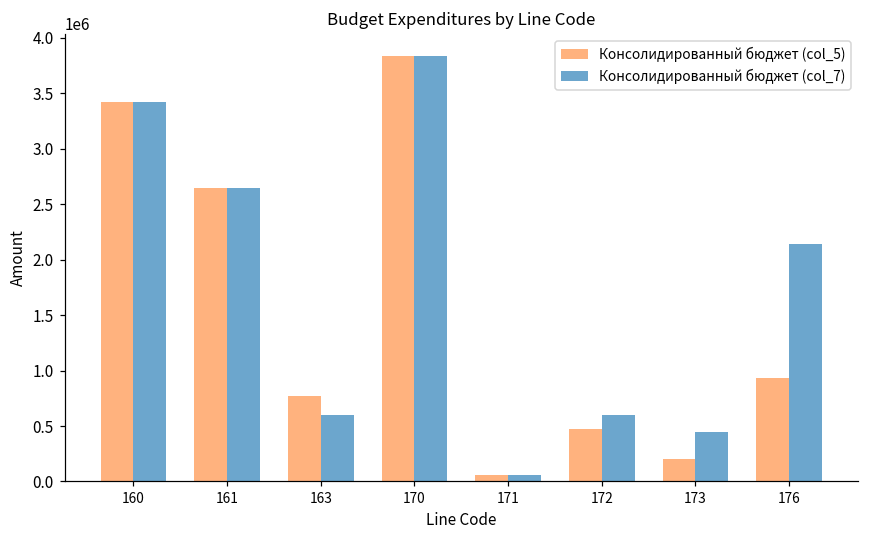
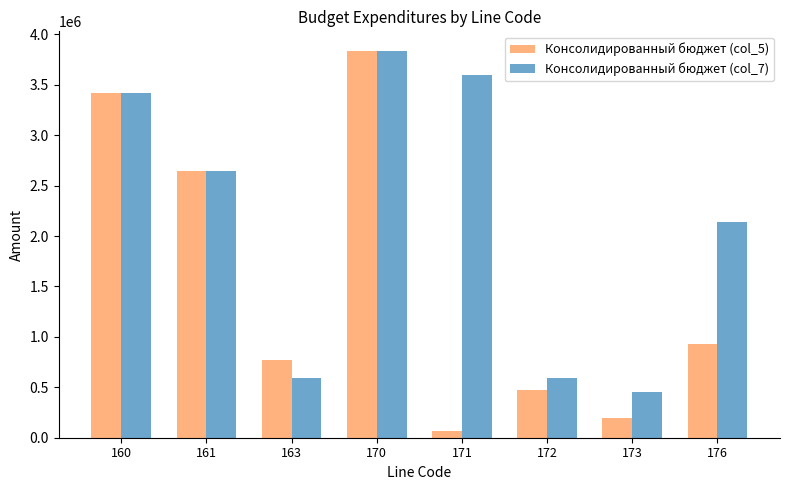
  {
    "Консолидированный бюджет (col_5)": {
      "160": 3420000,
      "161": 2650000,
      "163": 770000,
      "170": 3840000,
      "171": 60000,
      "172": 470000,
      "173": 200000,
      "176": 930000
    },
    "Консолидированный бюджет (col_7)": {
      "160": 3420000,
      "161": 2650000,
      "163": 600000,
      "170": 3840000,
-     "171": 60000,
+     "171": 3600000,
      "172": 600000,
      "173": 450000,
      "176": 2140000
    }
  }
